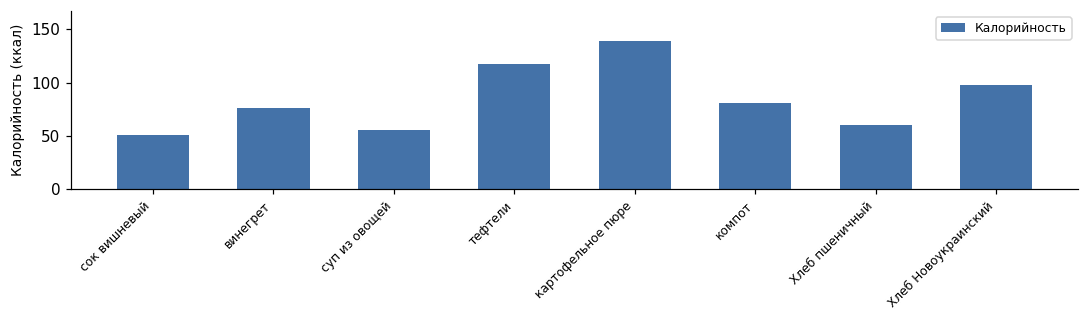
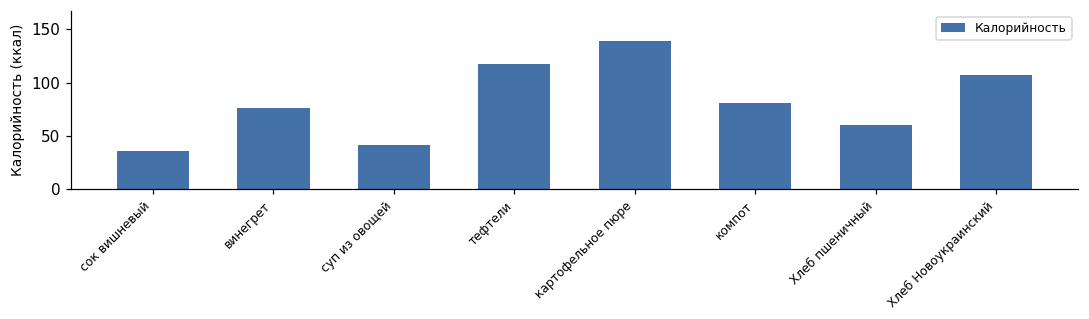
  {
-   "сок вишневый": 50,
+   "сок вишневый": 40,
    "винегрет": 80,
-   "суп из овощей": 60,
+   "суп из овощей": 40,
    "тефтели": 120,
    "картофельное пюре": 140,
    "компот": 80,
    "Хлеб пшеничный": 60,
-   "Хлеб Новоукраинский": 100
+   "Хлеб Новоукраинский": 110
  }
